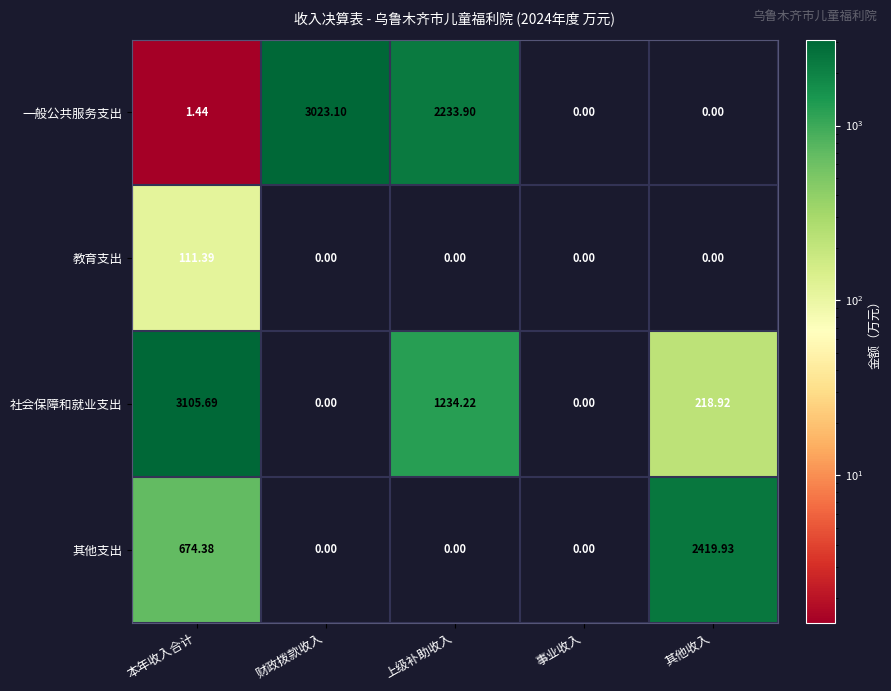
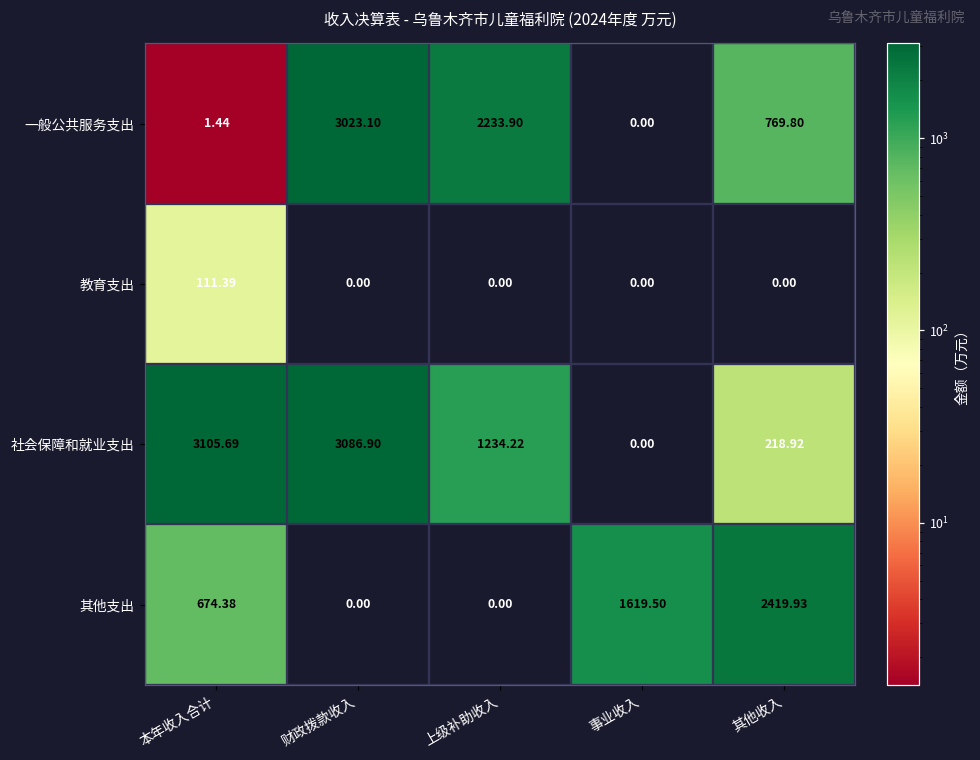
  {
    "一般公共服务支出": {
      "本年收入合计": 1.44,
      "财政拨款收入": 3023.10,
      "上级补助收入": 2233.90,
      "事业收入": 0.00,
-     "其他收入": 0.00
+     "其他收入": 769.80
    },
    "教育支出": {
      "本年收入合计": 111.39,
      "财政拨款收入": 0.00,
      "上级补助收入": 0.00,
      "事业收入": 0.00,
      "其他收入": 0.00
    },
    "社会保障和就业支出": {
      "本年收入合计": 3105.69,
-     "财政拨款收入": 0.00,
+     "财政拨款收入": 3086.90,
      "上级补助收入": 1234.22,
      "事业收入": 0.00,
      "其他收入": 218.92
    },
    "其他支出": {
      "本年收入合计": 674.38,
      "财政拨款收入": 0.00,
      "上级补助收入": 0.00,
-     "事业收入": 0.00,
+     "事业收入": 1619.50,
      "其他收入": 2419.93
    }
  }
